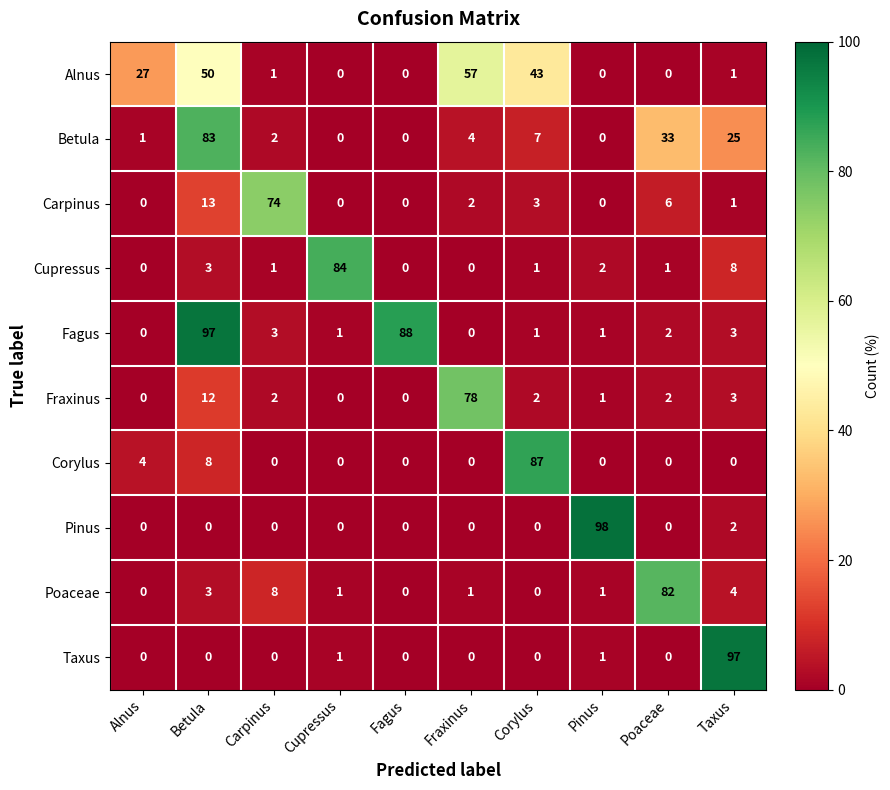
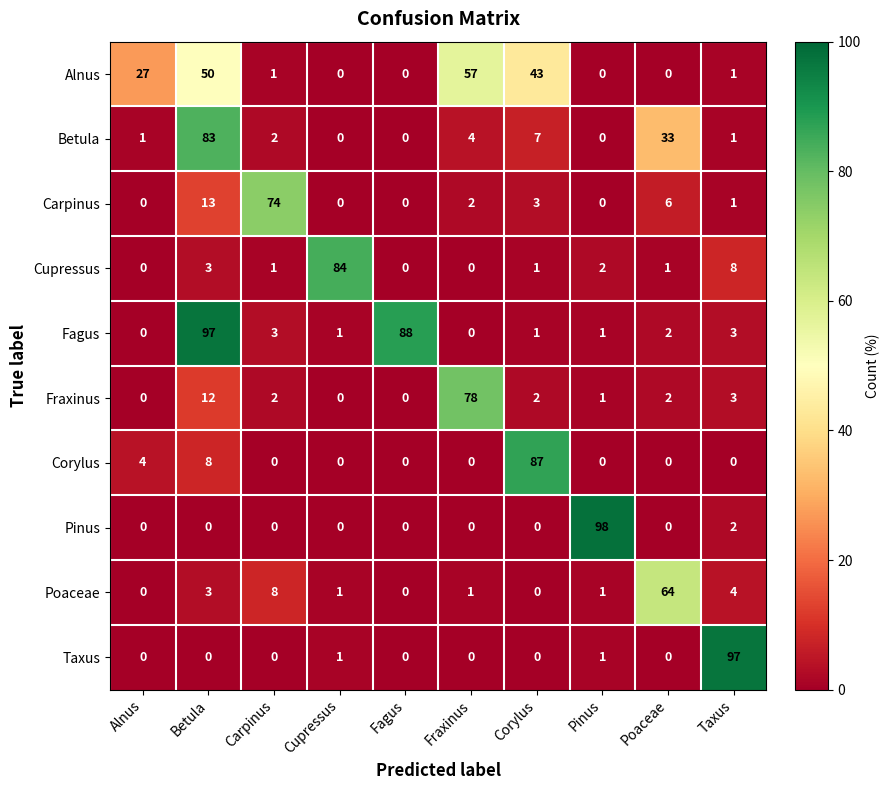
  {
    "Alnus": {
      "Alnus": 27,
      "Betula": 50,
      "Carpinus": 1,
      "Cupressus": 0,
      "Fagus": 0,
      "Fraxinus": 57,
      "Corylus": 43,
      "Pinus": 0,
      "Poaceae": 0,
      "Taxus": 1
    },
    "Betula": {
      "Alnus": 1,
      "Betula": 83,
      "Carpinus": 2,
      "Cupressus": 0,
      "Fagus": 0,
      "Fraxinus": 4,
      "Corylus": 7,
      "Pinus": 0,
      "Poaceae": 33,
-     "Taxus": 25
+     "Taxus": 1
    },
    "Carpinus": {
      "Alnus": 0,
      "Betula": 13,
      "Carpinus": 74,
      "Cupressus": 0,
      "Fagus": 0,
      "Fraxinus": 2,
      "Corylus": 3,
      "Pinus": 0,
      "Poaceae": 6,
      "Taxus": 1
    },
    "Cupressus": {
      "Alnus": 0,
      "Betula": 3,
      "Carpinus": 1,
      "Cupressus": 84,
      "Fagus": 0,
      "Fraxinus": 0,
      "Corylus": 1,
      "Pinus": 2,
      "Poaceae": 1,
      "Taxus": 8
    },
    "Fagus": {
      "Alnus": 0,
      "Betula": 97,
      "Carpinus": 3,
      "Cupressus": 1,
      "Fagus": 88,
      "Fraxinus": 0,
      "Corylus": 1,
      "Pinus": 1,
      "Poaceae": 2,
      "Taxus": 3
    },
    "Fraxinus": {
      "Alnus": 0,
      "Betula": 12,
      "Carpinus": 2,
      "Cupressus": 0,
      "Fagus": 0,
      "Fraxinus": 78,
      "Corylus": 2,
      "Pinus": 1,
      "Poaceae": 2,
      "Taxus": 3
    },
    "Corylus": {
      "Alnus": 4,
      "Betula": 8,
      "Carpinus": 0,
      "Cupressus": 0,
      "Fagus": 0,
      "Fraxinus": 0,
      "Corylus": 87,
      "Pinus": 0,
      "Poaceae": 0,
      "Taxus": 0
    },
    "Pinus": {
      "Alnus": 0,
      "Betula": 0,
      "Carpinus": 0,
      "Cupressus": 0,
      "Fagus": 0,
      "Fraxinus": 0,
      "Corylus": 0,
      "Pinus": 98,
      "Poaceae": 0,
      "Taxus": 2
    },
    "Poaceae": {
      "Alnus": 0,
      "Betula": 3,
      "Carpinus": 8,
      "Cupressus": 1,
      "Fagus": 0,
      "Fraxinus": 1,
      "Corylus": 0,
      "Pinus": 1,
-     "Poaceae": 82,
+     "Poaceae": 64,
      "Taxus": 4
    },
    "Taxus": {
      "Alnus": 0,
      "Betula": 0,
      "Carpinus": 0,
      "Cupressus": 1,
      "Fagus": 0,
      "Fraxinus": 0,
      "Corylus": 0,
      "Pinus": 1,
      "Poaceae": 0,
      "Taxus": 97
    }
  }
